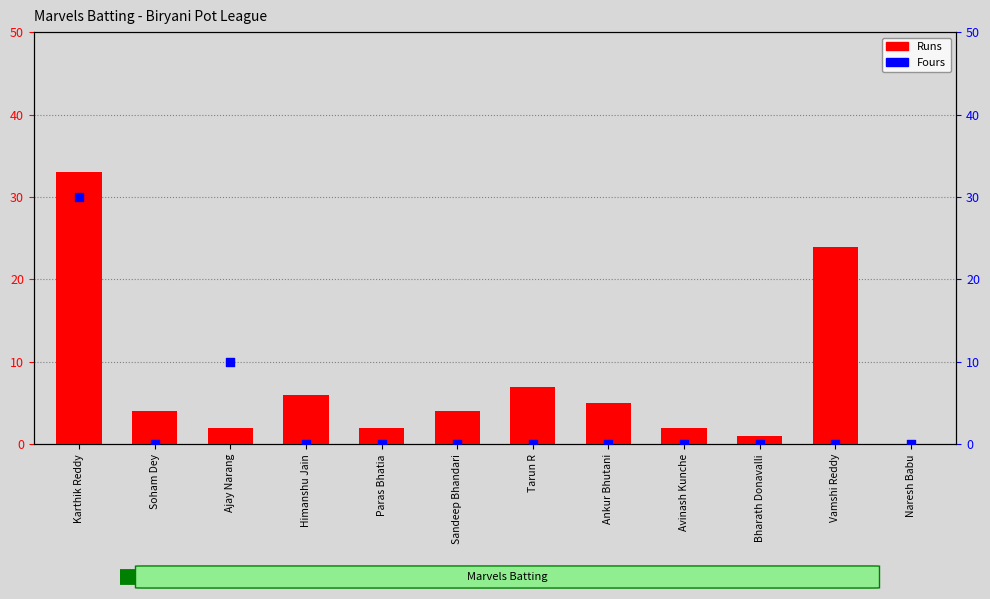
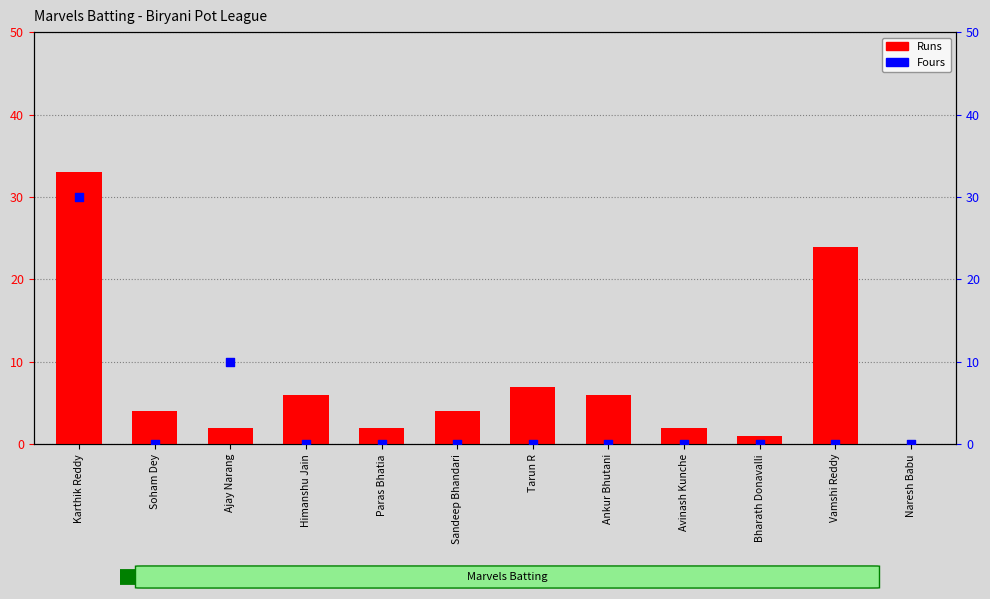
  {
    "Runs": {
      "Karthik Reddy": 33,
      "Soham Dey": 4,
      "Ajay Narang": 2,
      "Himanshu Jain": 6,
      "Paras Bhatia": 2,
      "Sandeep Bhandari": 4,
      "Tarun R": 7,
-     "Ankur Bhutani": 5,
+     "Ankur Bhutani": 6,
      "Avinash Kunche": 2,
      "Bharath Donavalli": 1,
      "Vamshi Reddy": 24,
      "Naresh Babu": 0
    }
  }
